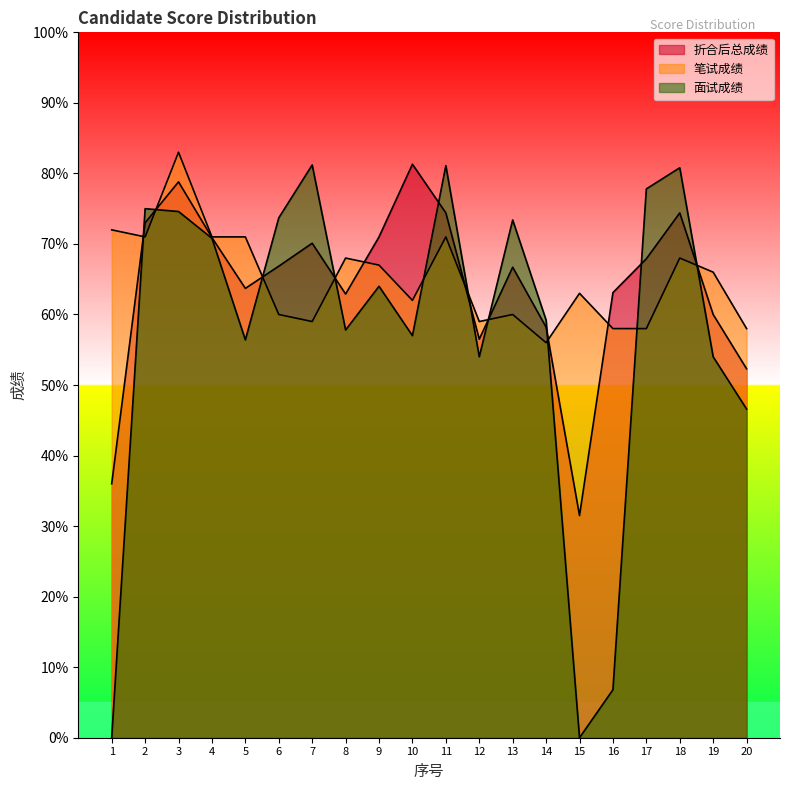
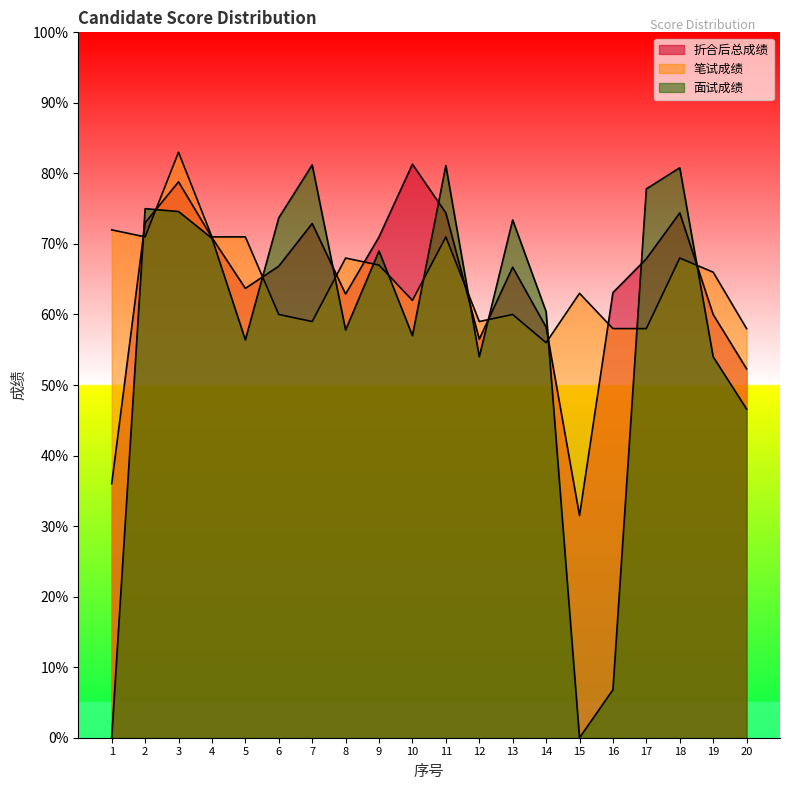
  {
    "折合后总成绩": {
      "1": "36%",
      "2": "73%",
      "3": "79%",
      "5": "64%",
      "6": "67%",
-     "7": "70%",
+     "7": "73%",
      "8": "63%",
      "9": "71%",
      "10": "81%",
      "11": "74%",
      "12": "57%",
      "13": "67%",
      "14": "58%",
      "15": "32%",
      "16": "63%",
      "17": "68%",
      "18": "74%",
      "19": "60%",
      "20": "52%"
    },
    "笔试成绩": {
      "1": "72%",
      "2": "71%",
      "3": "83%",
      "5": "71%",
      "6": "60%",
      "7": "59%",
      "8": "68%",
      "9": "67%",
      "10": "62%",
      "11": "71%",
      "12": "59%",
      "13": "60%",
      "14": "56%",
      "15": "63%",
      "16": "58%",
      "17": "58%",
      "18": "68%",
      "19": "66%",
      "20": "58%"
    },
    "面试成绩": {
      "2": "75%",
      "3": "75%",
      "5": "56%",
      "6": "74%",
      "7": "81%",
      "8": "58%",
-     "9": "64%",
+     "9": "69%",
      "10": "57%",
      "11": "81%",
      "12": "54%",
      "13": "73%",
-     "14": "59%",
+     "14": "60%",
      "16": "7%",
      "17": "78%",
      "18": "81%",
      "19": "54%",
      "20": "47%"
    }
  }
